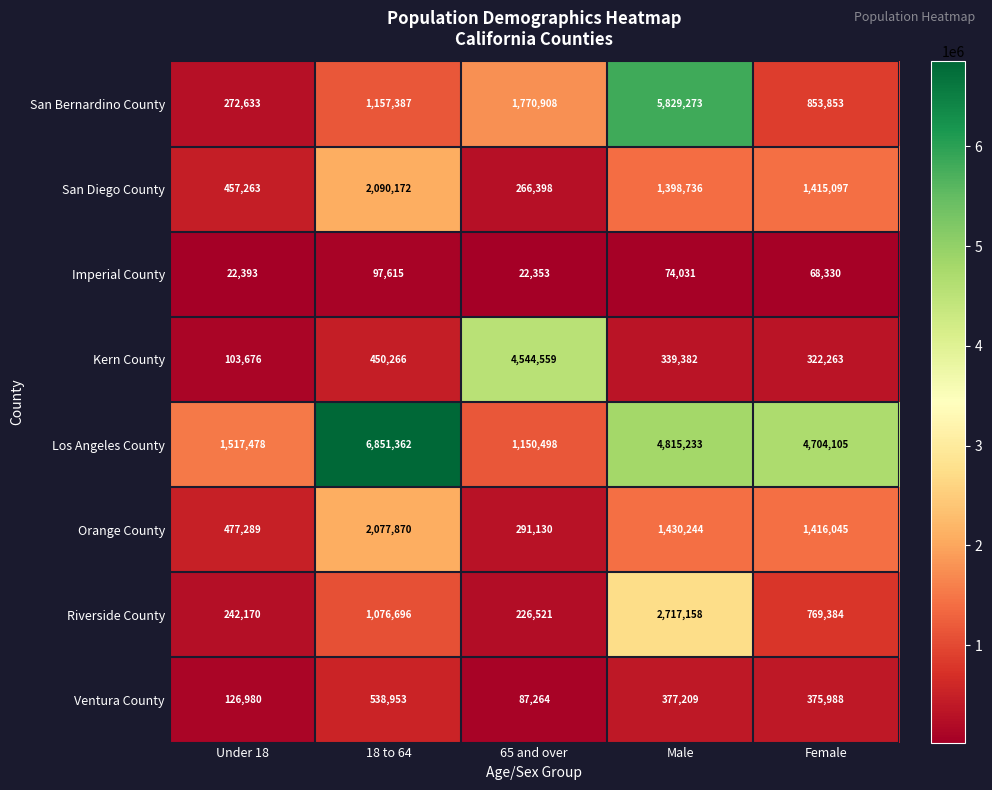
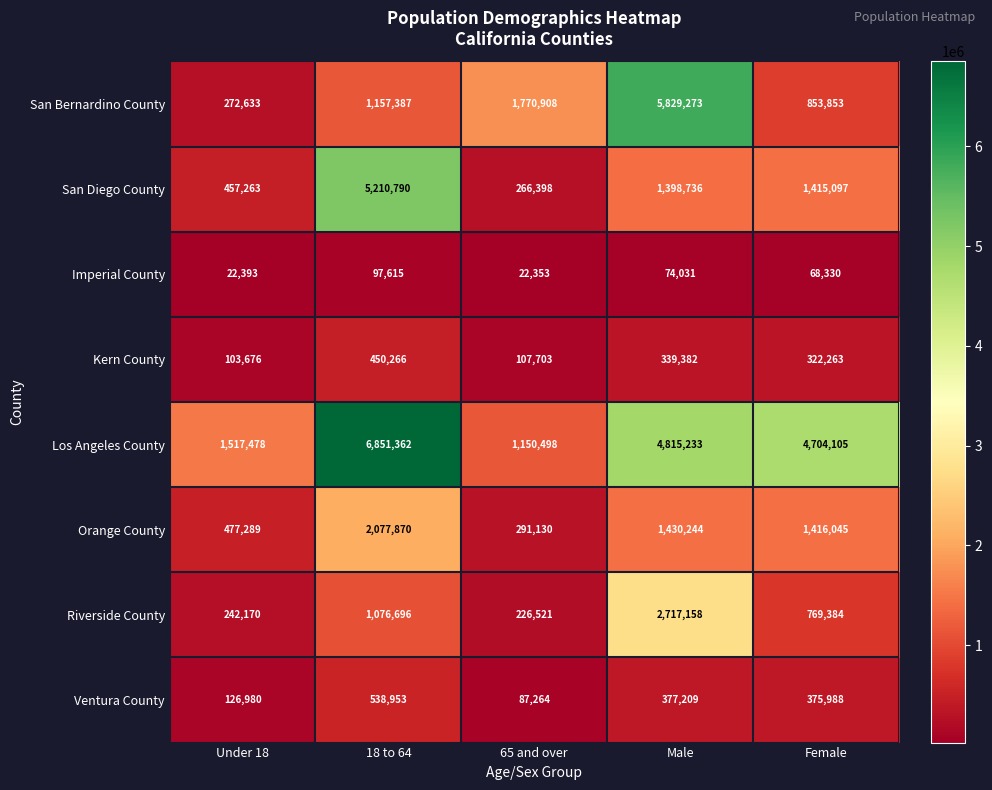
  {
    "San Bernardino County": {
      "Under 18": "272,633",
      "18 to 64": "1,157,387",
      "65 and over": "1,770,908",
      "Male": "5,829,273",
      "Female": "853,853"
    },
    "San Diego County": {
      "Under 18": "457,263",
-     "18 to 64": "2,090,172",
+     "18 to 64": "5,210,790",
      "65 and over": "266,398",
      "Male": "1,398,736",
      "Female": "1,415,097"
    },
    "Imperial County": {
      "Under 18": "22,393",
      "18 to 64": "97,615",
      "65 and over": "22,353",
      "Male": "74,031",
      "Female": "68,330"
    },
    "Kern County": {
      "Under 18": "103,676",
      "18 to 64": "450,266",
-     "65 and over": "4,544,559",
+     "65 and over": "107,703",
      "Male": "339,382",
      "Female": "322,263"
    },
    "Los Angeles County": {
      "Under 18": "1,517,478",
      "18 to 64": "6,851,362",
      "65 and over": "1,150,498",
      "Male": "4,815,233",
      "Female": "4,704,105"
    },
    "Orange County": {
      "Under 18": "477,289",
      "18 to 64": "2,077,870",
      "65 and over": "291,130",
      "Male": "1,430,244",
      "Female": "1,416,045"
    },
    "Riverside County": {
      "Under 18": "242,170",
      "18 to 64": "1,076,696",
      "65 and over": "226,521",
      "Male": "2,717,158",
      "Female": "769,384"
    },
    "Ventura County": {
      "Under 18": "126,980",
      "18 to 64": "538,953",
      "65 and over": "87,264",
      "Male": "377,209",
      "Female": "375,988"
    }
  }
